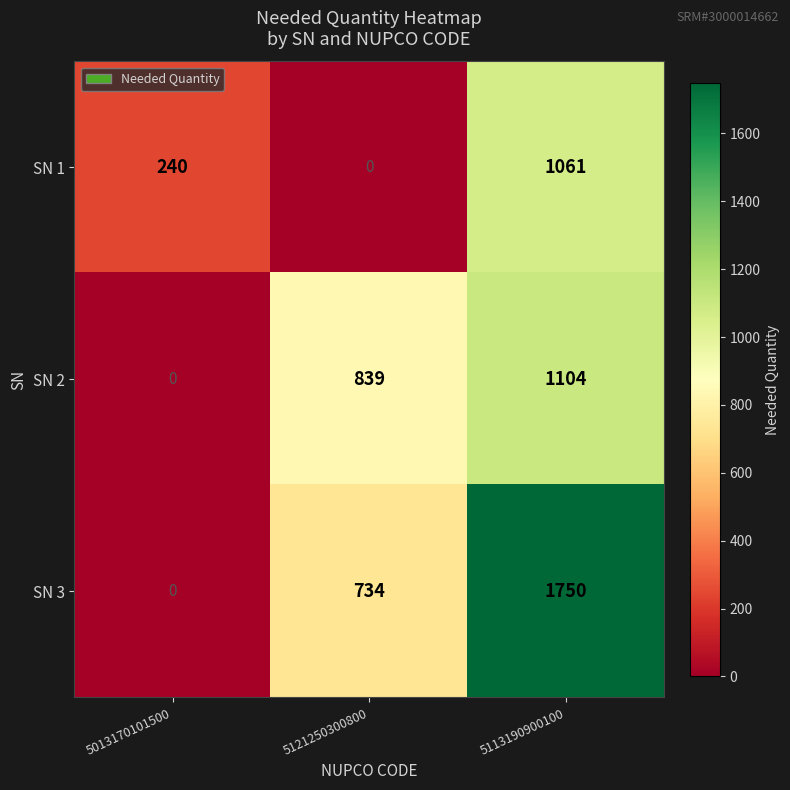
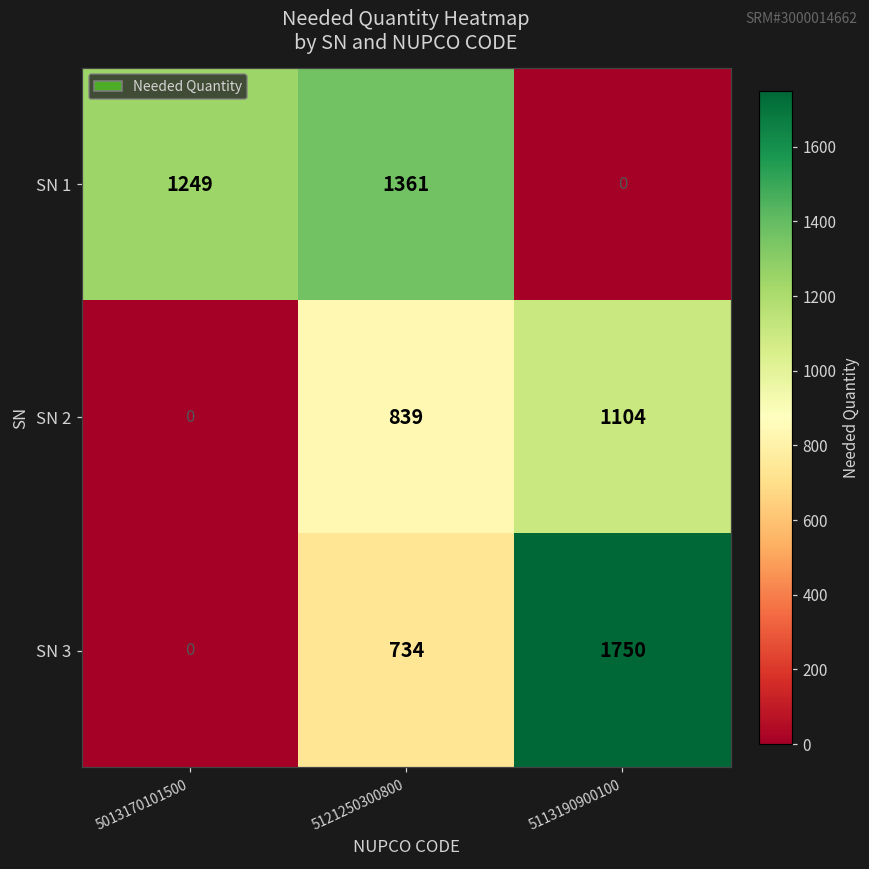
  {
    "SN 1": {
-     "5013170101500": 240,
-     "5121250300800": 0,
-     "5113190900100": 1061
+     "5013170101500": 1249,
+     "5121250300800": 1361,
+     "5113190900100": 0
    },
    "SN 2": {
      "5013170101500": 0,
      "5121250300800": 839,
      "5113190900100": 1104
    },
    "SN 3": {
      "5013170101500": 0,
      "5121250300800": 734,
      "5113190900100": 1750
    }
  }
